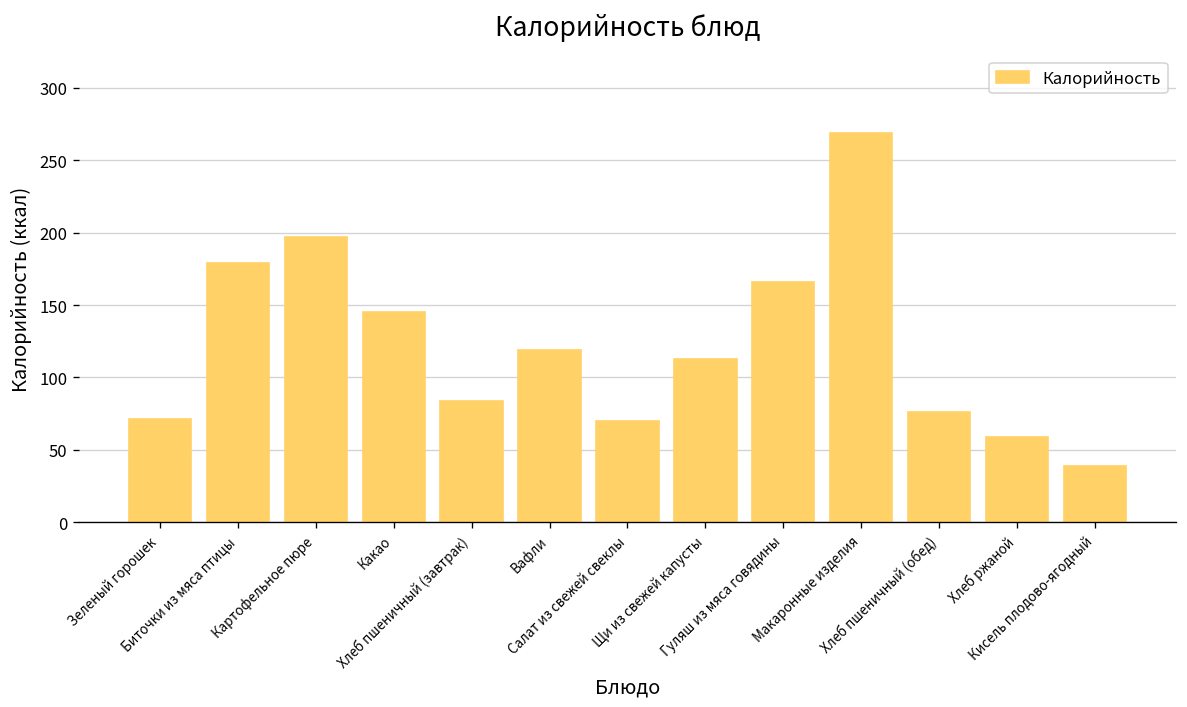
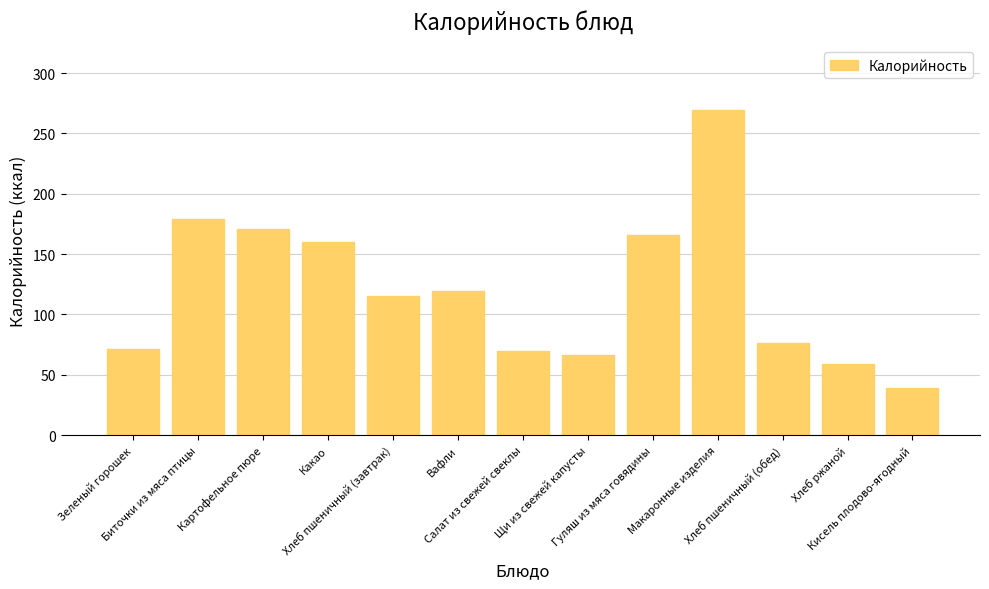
  {
    "Зеленый горошек": 71,
    "Биточки из мяса птицы": 179,
-   "Картофельное пюре": 197,
-   "Какао": 145,
-   "Хлеб пшеничный (завтрак)": 84,
+   "Картофельное пюре": 171,
+   "Какао": 160,
+   "Хлеб пшеничный (завтрак)": 115,
    "Вафли": 119,
    "Салат из свежей свеклы": 70,
-   "Щи из свежей капусты": 113,
+   "Щи из свежей капусты": 66,
    "Гуляш из мяса говядины": 166,
    "Макаронные изделия": 269,
    "Хлеб пшеничный (обед)": 76,
    "Хлеб ржаной": 59,
    "Кисель плодово-ягодный": 39
  }
